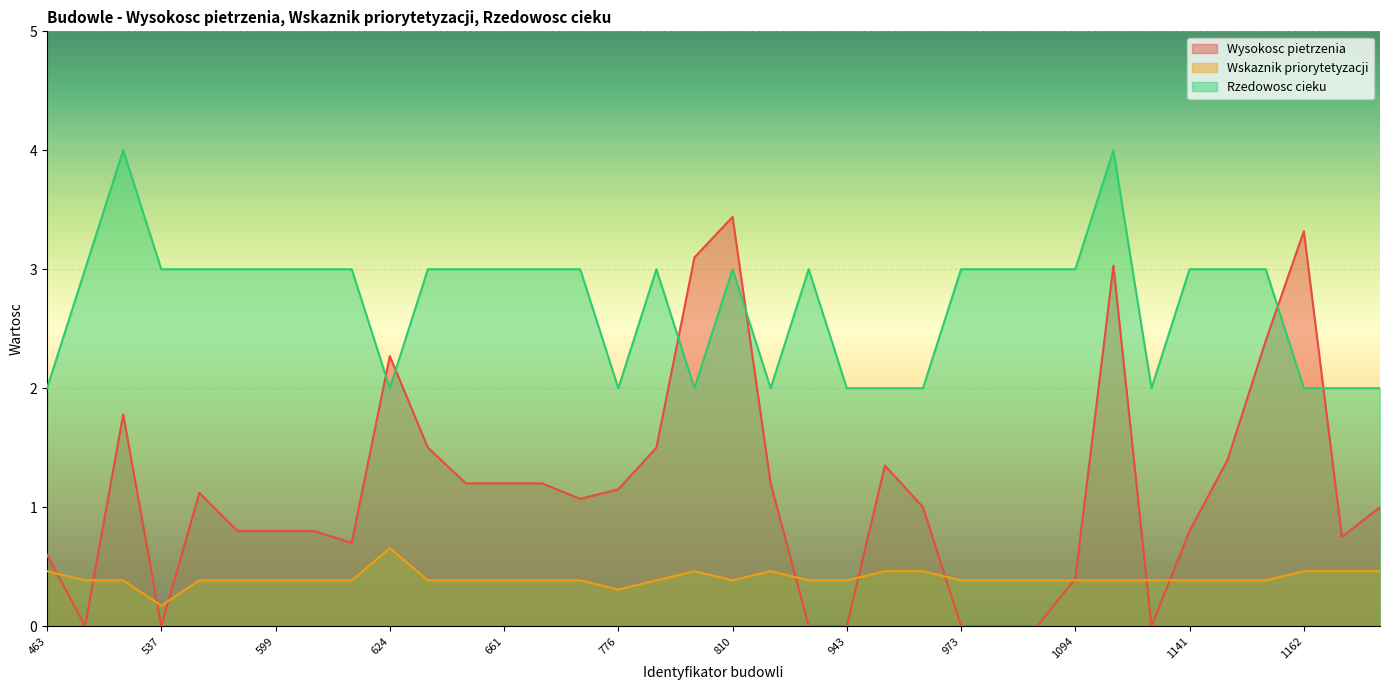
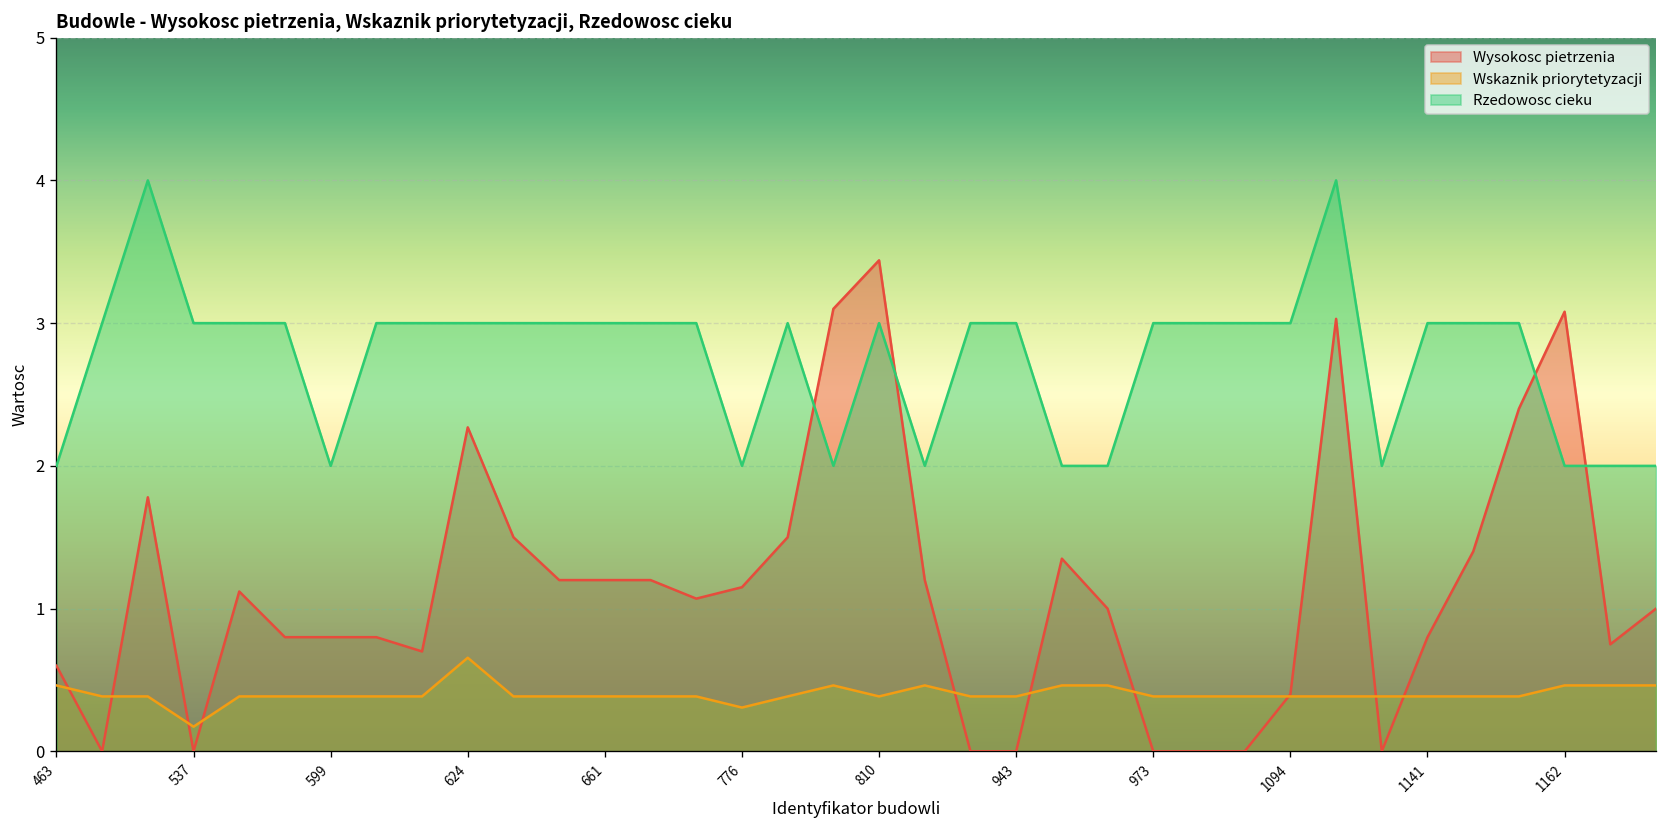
  {
    "Wysokosc pietrzenia": {
      "463": 0.60,
      "537": 0.00,
      "599": 0.80,
      "624": 2.27,
      "661": 1.20,
      "776": 1.15,
      "810": 3.44,
      "943": 0.00,
      "973": 0.00,
      "1141": 0.80,
-     "1162": 3.32
+     "1162": 3.08
    },
    "Wskaznik priorytetyzacji": {
      "463": 0.46,
      "537": 0.17,
      "599": 0.39,
      "624": 0.66,
      "661": 0.39,
      "776": 0.31,
      "810": 0.39,
      "943": 0.39,
      "973": 0.39,
      "1141": 0.39,
      "1162": 0.46
    },
    "Rzedowosc cieku": {
      "463": 2,
      "537": 3,
-     "599": 3,
-     "624": 2,
+     "599": 2,
+     "624": 3,
      "661": 3,
      "776": 2,
      "810": 3,
-     "943": 2,
+     "943": 3,
      "973": 3,
      "1094": 3,
      "1141": 3,
      "1162": 2
    }
  }
